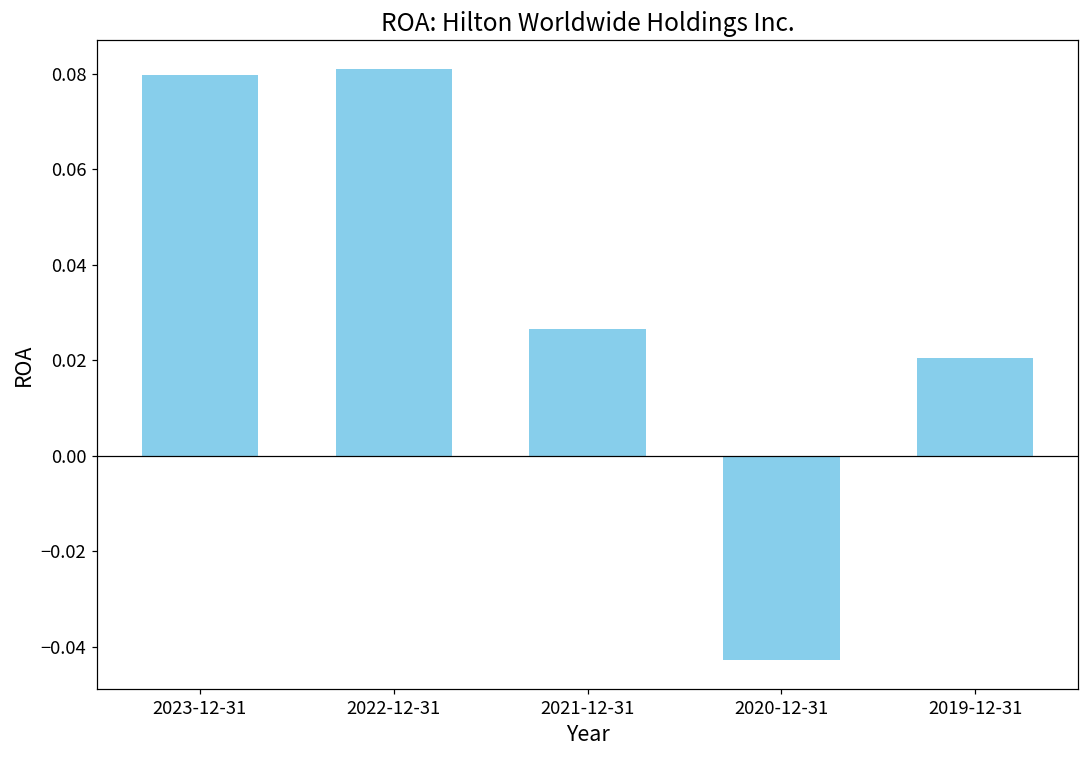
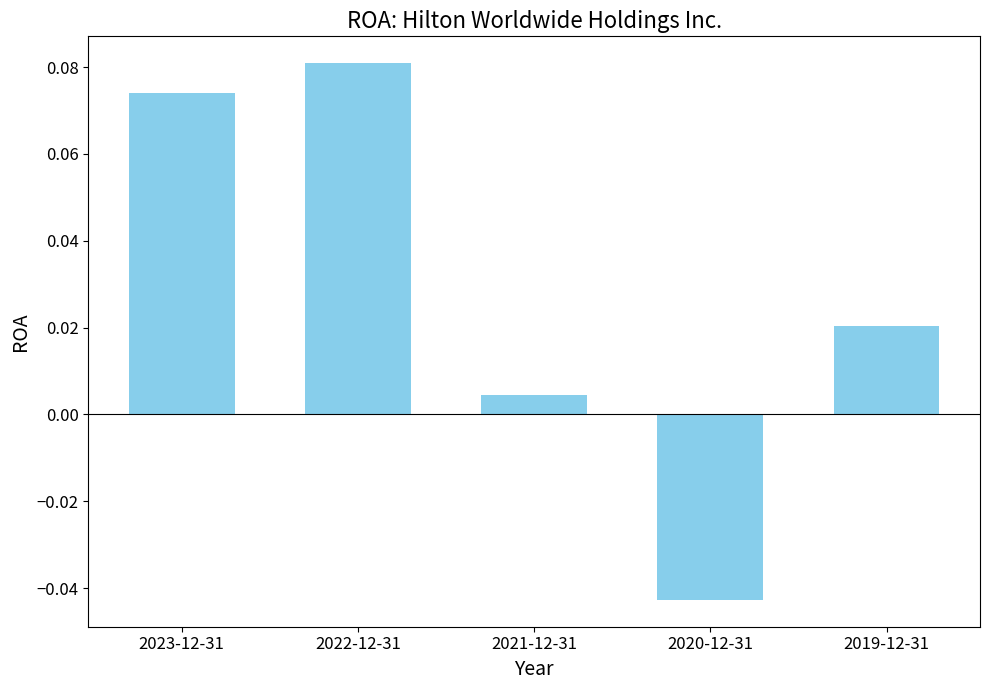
  {
-   "2023-12-31": 0.080,
+   "2023-12-31": 0.074,
    "2022-12-31": 0.081,
-   "2021-12-31": 0.027,
+   "2021-12-31": 0.005,
    "2020-12-31": -0.043,
    "2019-12-31": 0.020
  }
